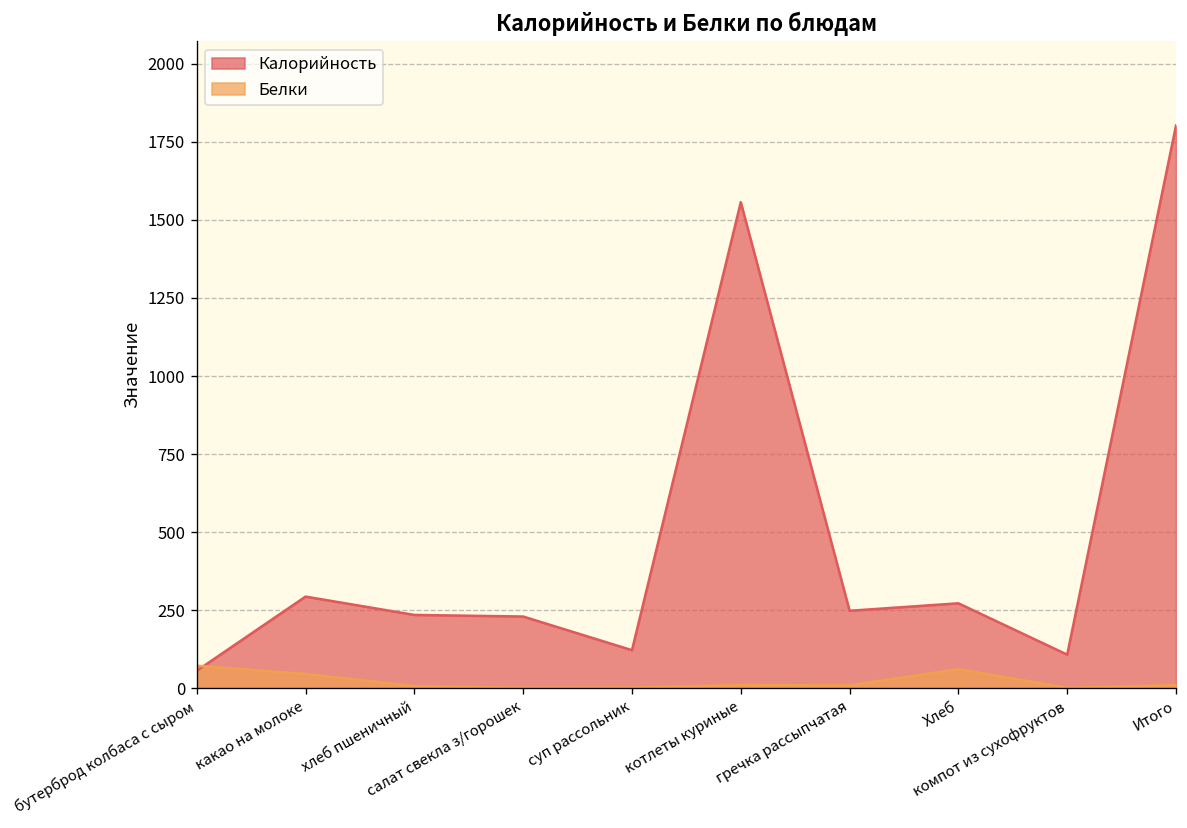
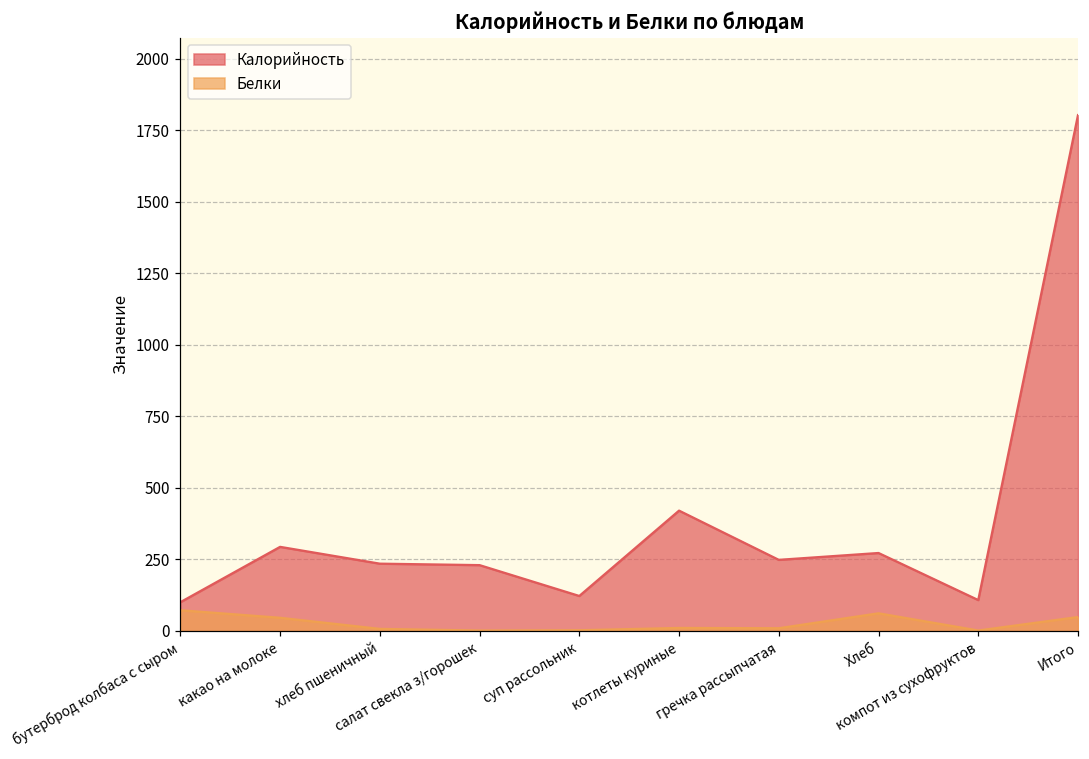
  {
    "Калорийность": {
-     "бутерброд колбаса с сыром": 60,
+     "бутерброд колбаса с сыром": 100,
      "какао на молоке": 290,
      "хлеб пшеничный": 230,
      "салат свекла з/горошек": 230,
      "суп рассольник": 120,
-     "котлеты куриные": 1560,
+     "котлеты куриные": 420,
      "гречка рассыпчатая": 250,
      "Хлеб": 270,
      "компот из сухофруктов": 110,
      "Итого": 1800
    },
    "Белки": {
      "бутерброд колбаса с сыром": 70,
      "какао на молоке": 50,
      "хлеб пшеничный": 10,
      "салат свекла з/горошек": 0,
      "суп рассольник": 0,
      "котлеты куриные": 10,
      "гречка рассыпчатая": 10,
      "Хлеб": 60,
      "компот из сухофруктов": 0,
-     "Итого": 10
+     "Итого": 50
    }
  }
